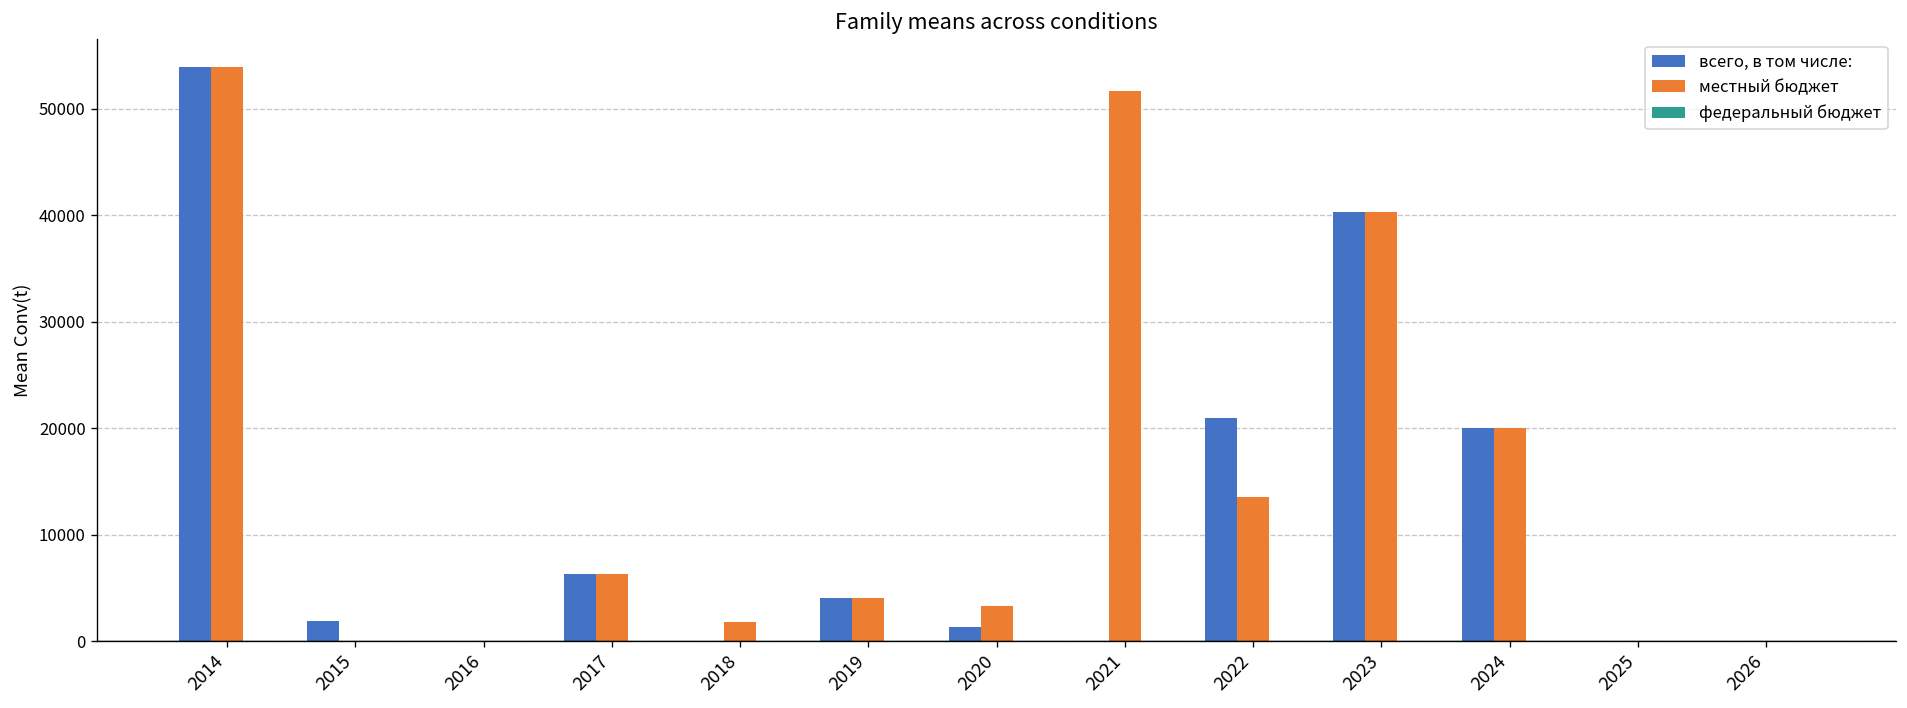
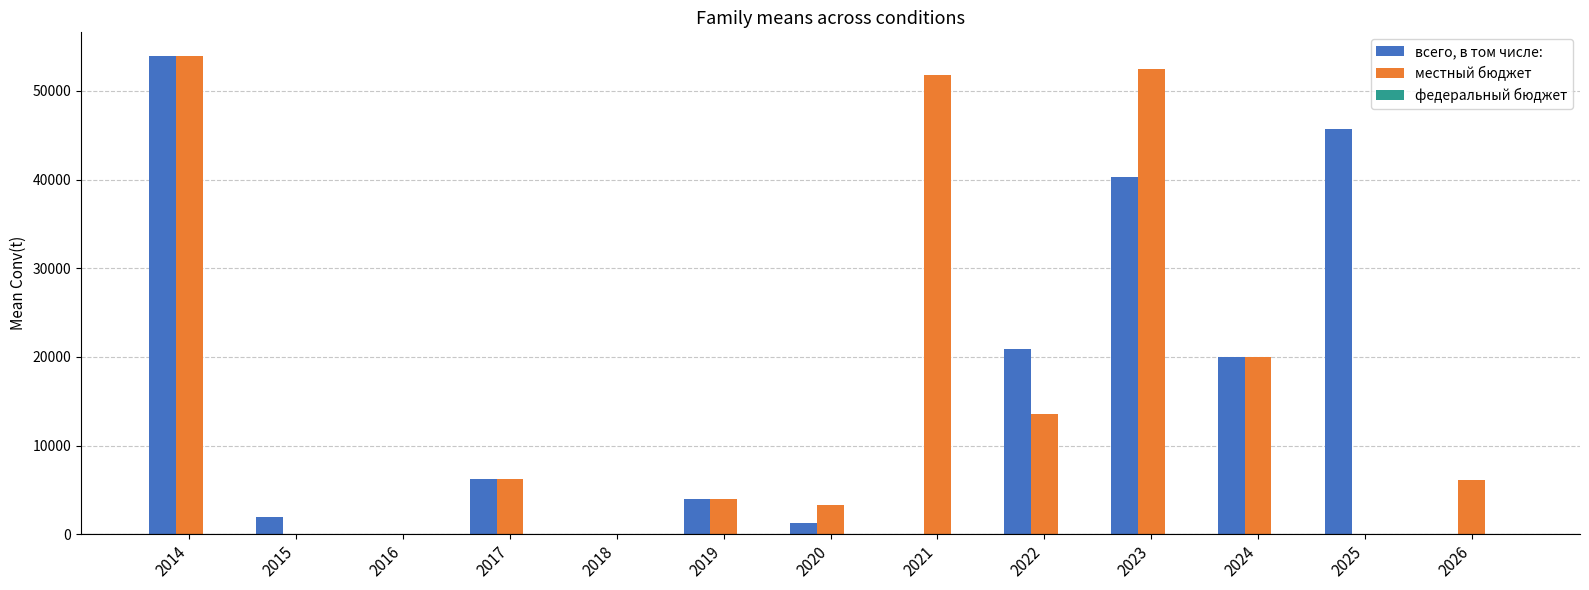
  {
    "всего, в том числе:": {
      "2014": 54000,
      "2015": 2000,
      "2016": 0,
      "2017": 6000,
      "2018": 0,
      "2019": 4000,
      "2020": 1000,
      "2021": 0,
      "2022": 21000,
      "2023": 40000,
      "2024": 20000,
-     "2025": 0,
+     "2025": 46000,
      "2026": 0
    },
    "местный бюджет": {
      "2014": 54000,
      "2015": 0,
      "2016": 0,
      "2017": 6000,
-     "2018": 2000,
+     "2018": 0,
      "2019": 4000,
      "2020": 3000,
      "2021": 52000,
      "2022": 14000,
-     "2023": 40000,
+     "2023": 52000,
      "2024": 20000,
      "2025": 0,
-     "2026": 0
+     "2026": 6000
    },
    "федеральный бюджет": {
      "2014": 0,
      "2015": 0,
      "2016": 0,
      "2017": 0,
      "2018": 0,
      "2019": 0,
      "2020": 0,
      "2021": 0,
      "2022": 0,
      "2023": 0,
      "2024": 0,
      "2025": 0,
      "2026": 0
    }
  }
